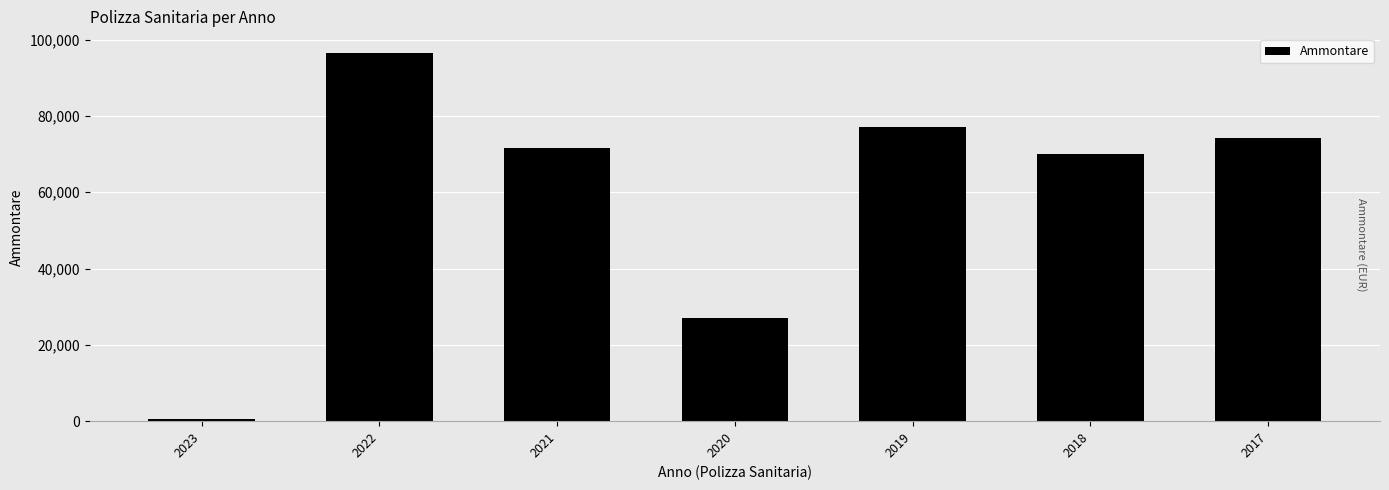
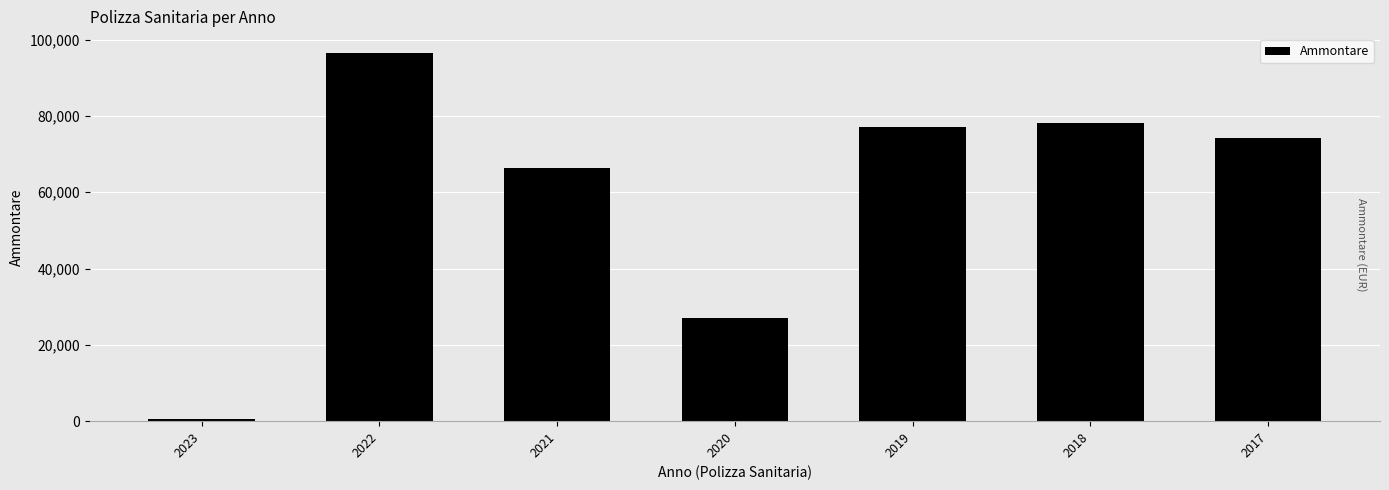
  {
    "2022": "97,000",
-   "2021": "72,000",
+   "2021": "66,000",
    "2020": "27,000",
    "2019": "77,000",
-   "2018": "70,000",
+   "2018": "78,000",
    "2017": "74,000"
  }
